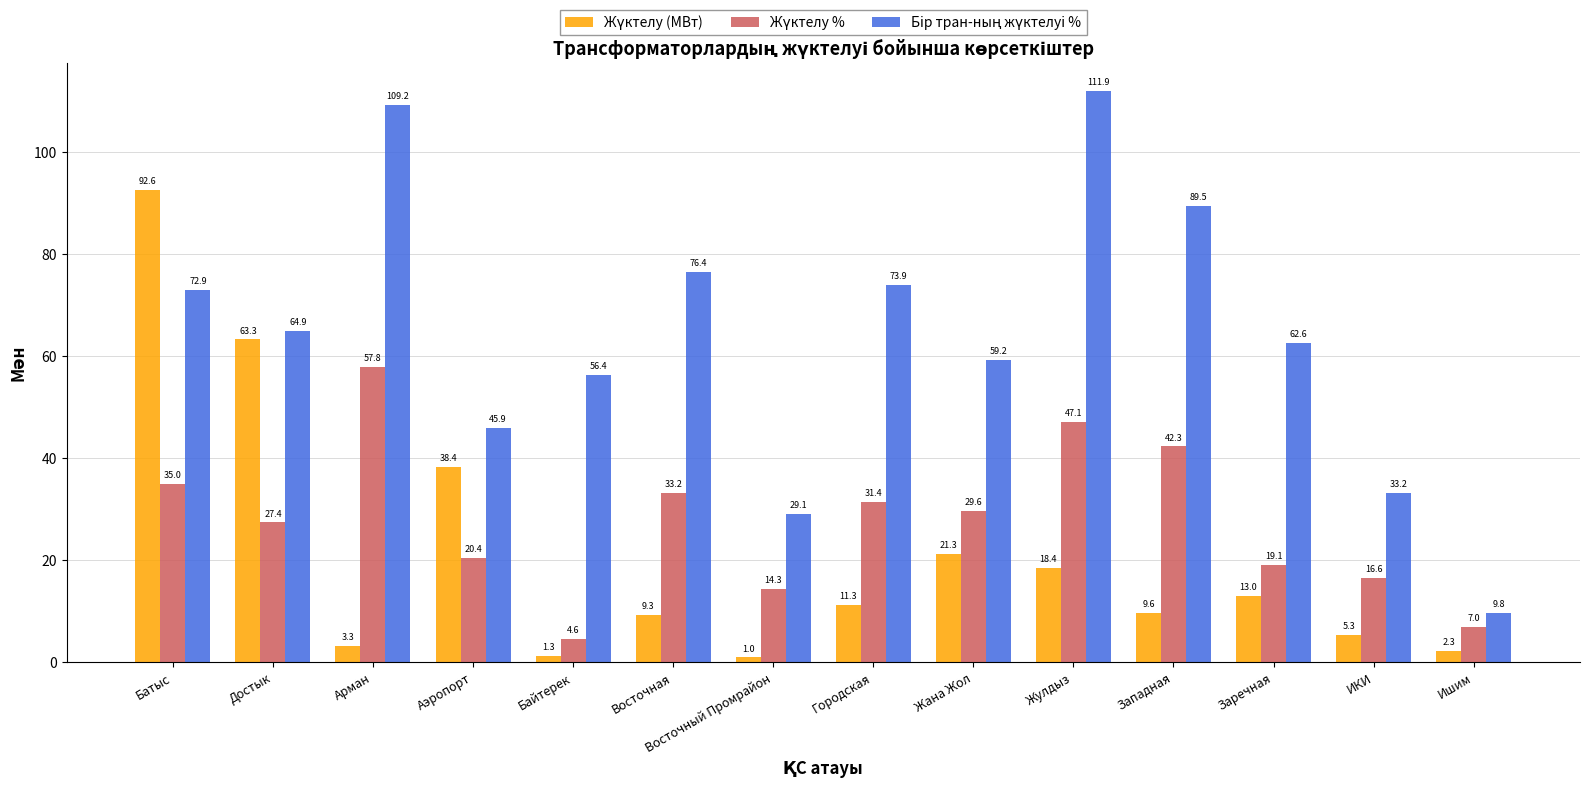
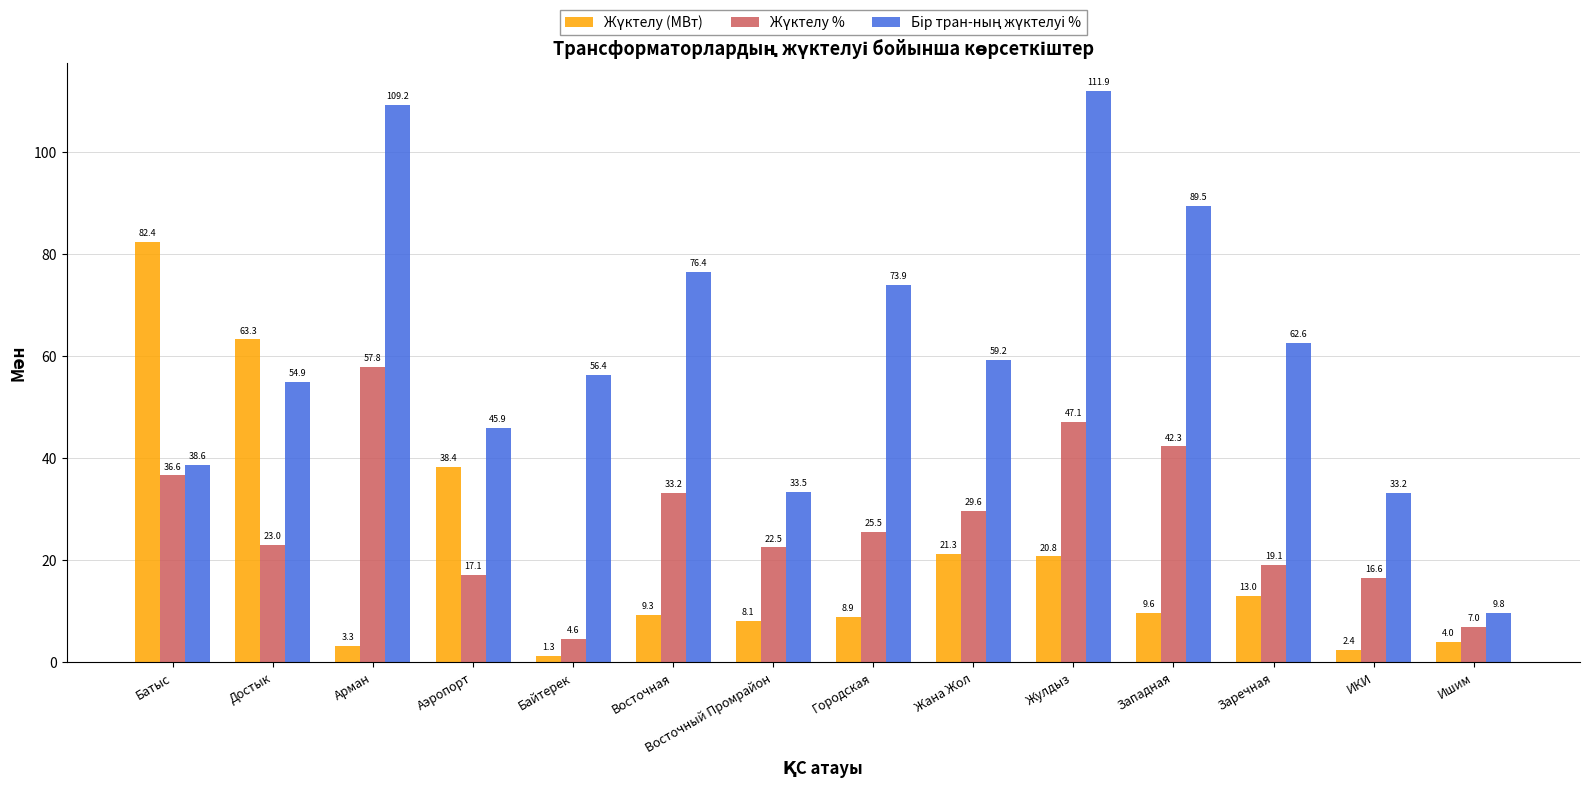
  {
    "Жүктелу (МВт)": {
-     "Батыс": 92.6,
+     "Батыс": 82.4,
      "Достык": 63.3,
      "Арман": 3.3,
      "Аэропорт": 38.4,
      "Байтерек": 1.3,
      "Восточная": 9.3,
-     "Восточный Промрайон": 1.0,
-     "Городская": 11.3,
+     "Восточный Промрайон": 8.1,
+     "Городская": 8.9,
      "Жана Жол": 21.3,
-     "Жулдыз": 18.4,
+     "Жулдыз": 20.8,
      "Западная": 9.6,
      "Заречная": 13.0,
-     "ИКИ": 5.3,
-     "Ишим": 2.3
+     "ИКИ": 2.4,
+     "Ишим": 4.0
    },
    "Жүктелу %": {
-     "Батыс": 35.0,
-     "Достык": 27.4,
+     "Батыс": 36.6,
+     "Достык": 23.0,
      "Арман": 57.8,
-     "Аэропорт": 20.4,
+     "Аэропорт": 17.1,
      "Байтерек": 4.6,
      "Восточная": 33.2,
-     "Восточный Промрайон": 14.3,
-     "Городская": 31.4,
+     "Восточный Промрайон": 22.5,
+     "Городская": 25.5,
      "Жана Жол": 29.6,
      "Жулдыз": 47.1,
      "Западная": 42.3,
      "Заречная": 19.1,
      "ИКИ": 16.6,
      "Ишим": 7.0
    },
    "Бір тран-ның жүктелуі %": {
-     "Батыс": 72.9,
-     "Достык": 64.9,
+     "Батыс": 38.6,
+     "Достык": 54.9,
      "Арман": 109.2,
      "Аэропорт": 45.9,
      "Байтерек": 56.4,
      "Восточная": 76.4,
-     "Восточный Промрайон": 29.1,
+     "Восточный Промрайон": 33.5,
      "Городская": 73.9,
      "Жана Жол": 59.2,
      "Жулдыз": 111.9,
      "Западная": 89.5,
      "Заречная": 62.6,
      "ИКИ": 33.2,
      "Ишим": 9.8
    }
  }
